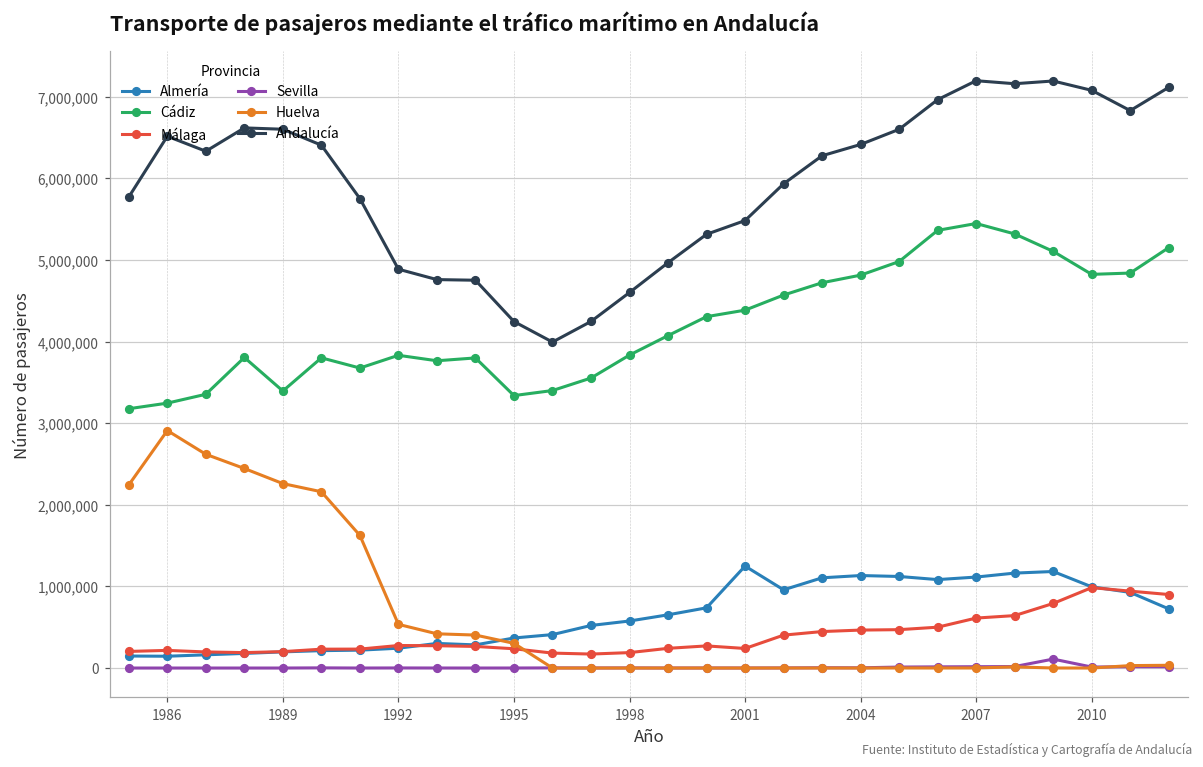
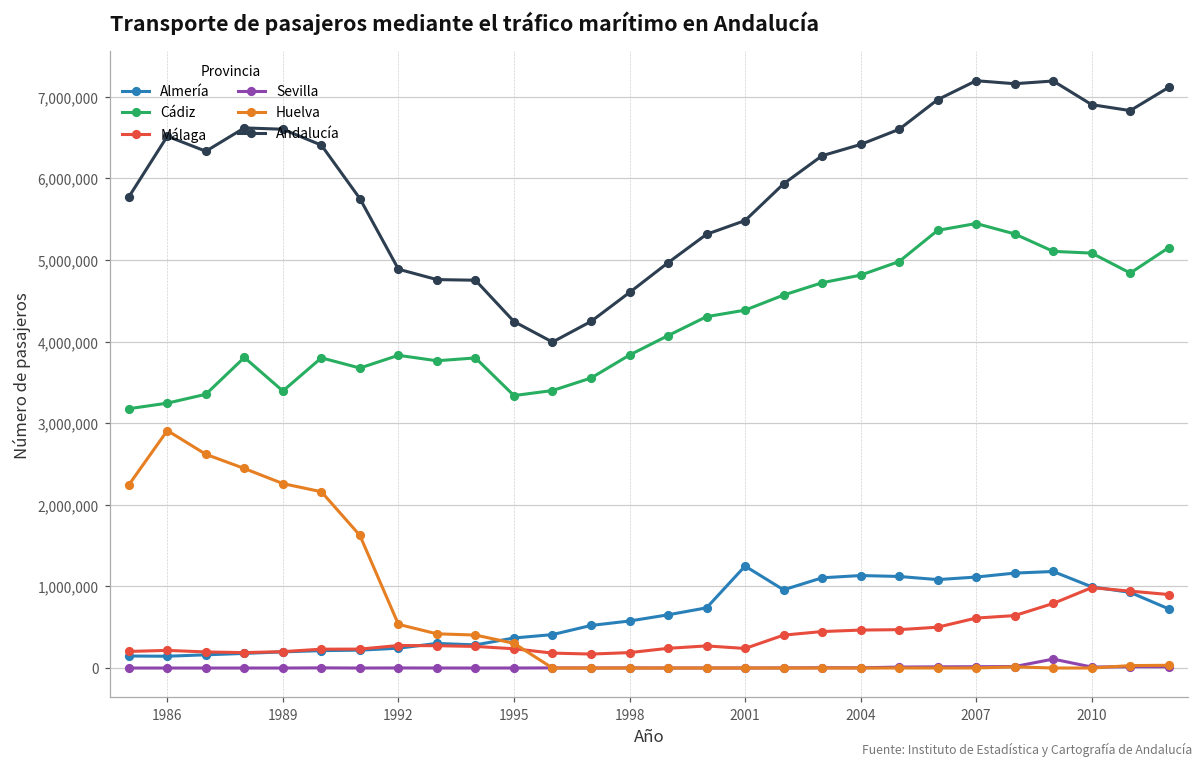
  {
    "Almería": {
      "1986": "100,000",
      "1995": "400,000",
      "1998": "600,000",
      "2001": "1,200,000",
      "2004": "1,100,000",
      "2007": "1,100,000"
    },
    "Cádiz": {
      "1986": "3,200,000",
      "1989": "3,400,000",
      "1992": "3,800,000",
      "1995": "3,300,000",
      "1998": "3,800,000",
      "2001": "4,400,000",
      "2004": "4,800,000",
      "2007": "5,400,000",
-     "2010": "4,800,000"
+     "2010": "5,100,000"
    },
    "Sevilla": {
      "1986": "0",
      "1989": "0",
      "1992": "0",
      "1995": "0"
    },
    "Andalucía": {
      "1986": "6,500,000",
      "1989": "6,600,000",
      "1992": "4,900,000",
      "1995": "4,200,000",
      "1998": "4,600,000",
      "2001": "5,500,000",
      "2004": "6,400,000",
      "2007": "7,200,000",
-     "2010": "7,100,000"
+     "2010": "6,900,000"
    }
  }
